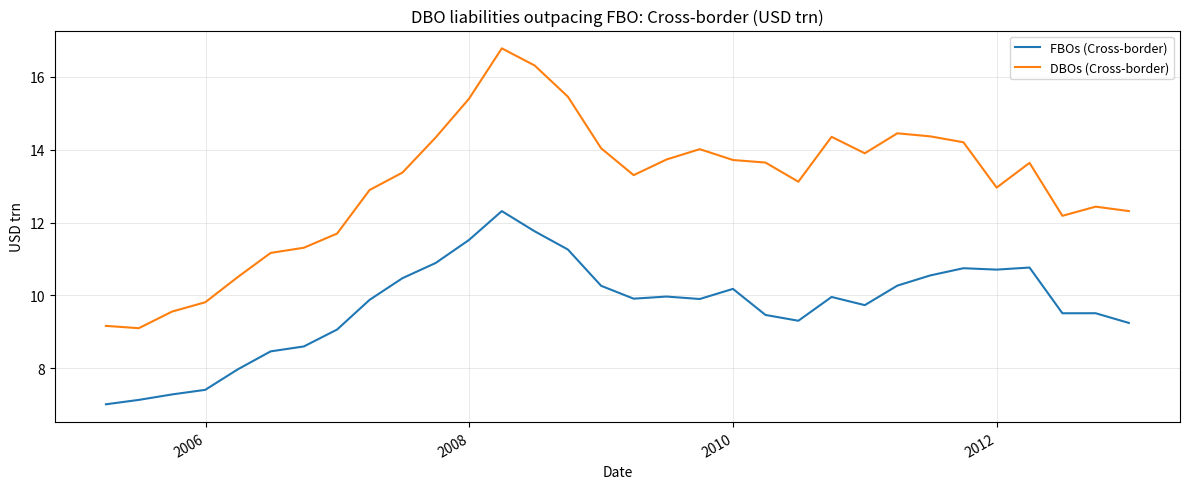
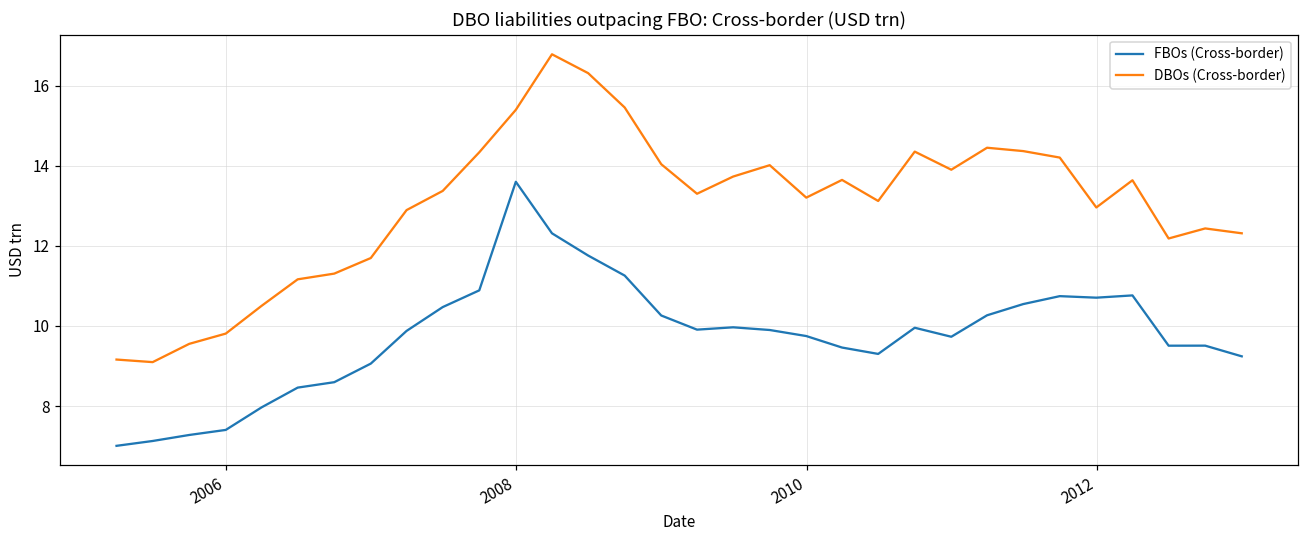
  {
    "FBOs (Cross-border)": {
      "2006": 7.4,
-     "2008": 11.5,
-     "2010": 10.2,
+     "2008": 13.6,
+     "2010": 9.7,
      "2012": 10.7
    },
    "DBOs (Cross-border)": {
      "2006": 9.8,
      "2008": 15.4,
-     "2010": 13.7,
+     "2010": 13.2,
      "2012": 13.0
    }
  }
